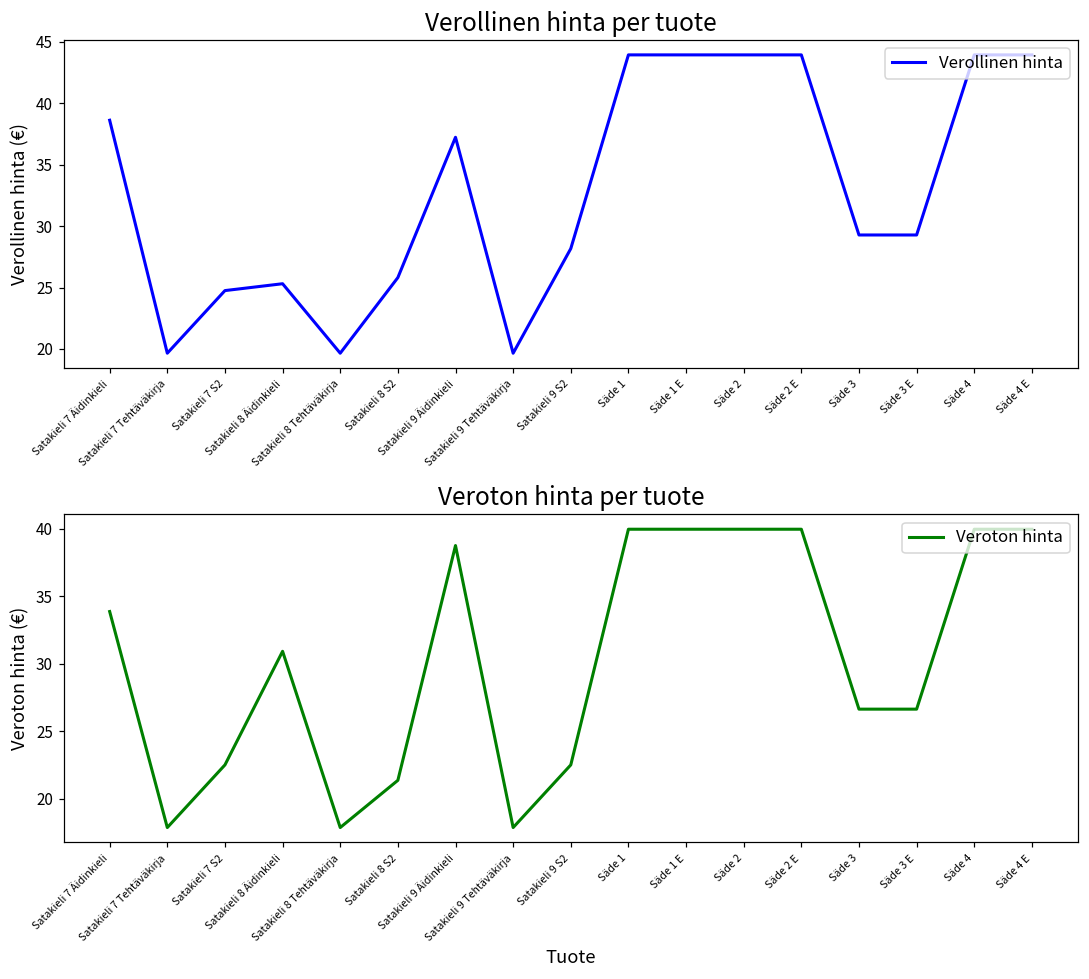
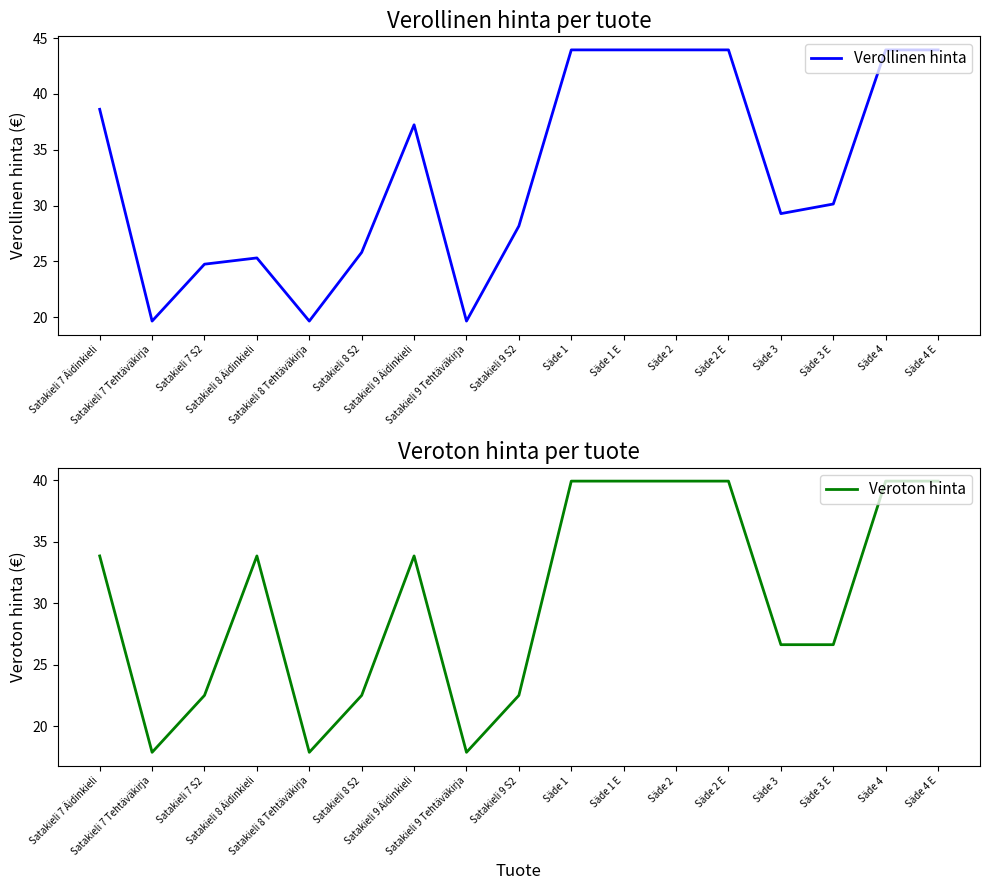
  {
    "Verollinen hinta per tuote": {
      "Satakieli 7 Äidinkieli": 38.6,
      "Satakieli 7 Tehtäväkirja": 19.7,
      "Satakieli 7 S2": 24.8,
      "Satakieli 8 Äidinkieli": 25.3,
      "Satakieli 8 Tehtäväkirja": 19.7,
      "Satakieli 8 S2": 25.8,
      "Satakieli 9 Äidinkieli": 37.2,
      "Satakieli 9 Tehtäväkirja": 19.7,
      "Satakieli 9 S2": 28.2,
      "Säde 1": 44.0,
      "Säde 1 E": 44.0,
      "Säde 2": 44.0,
      "Säde 2 E": 44.0,
      "Säde 3": 29.3,
-     "Säde 3 E": 29.3
+     "Säde 3 E": 30.1
    },
    "Veroton hinta per tuote": {
      "Satakieli 7 Äidinkieli": 33.9,
      "Satakieli 7 Tehtäväkirja": 17.9,
      "Satakieli 7 S2": 22.5,
-     "Satakieli 8 Äidinkieli": 30.9,
+     "Satakieli 8 Äidinkieli": 33.9,
      "Satakieli 8 Tehtäväkirja": 17.9,
-     "Satakieli 8 S2": 21.4,
-     "Satakieli 9 Äidinkieli": 38.7,
+     "Satakieli 8 S2": 22.5,
+     "Satakieli 9 Äidinkieli": 33.9,
      "Satakieli 9 Tehtäväkirja": 17.9,
      "Satakieli 9 S2": 22.5,
      "Säde 1": 39.9,
      "Säde 1 E": 39.9,
      "Säde 2": 39.9,
      "Säde 2 E": 39.9,
      "Säde 3": 26.6,
      "Säde 3 E": 26.6
    }
  }
